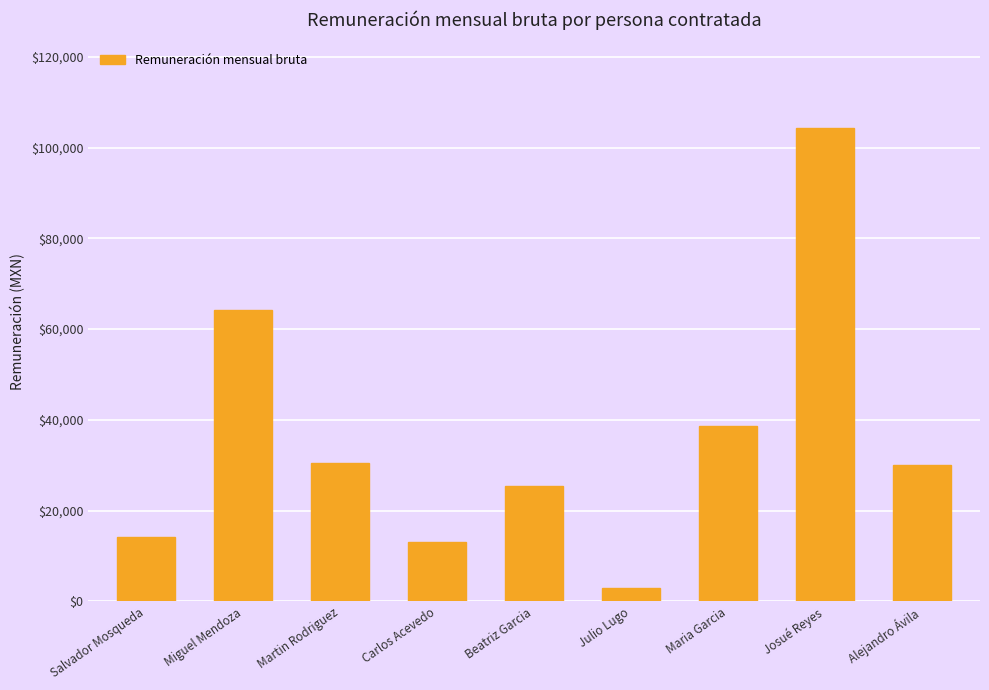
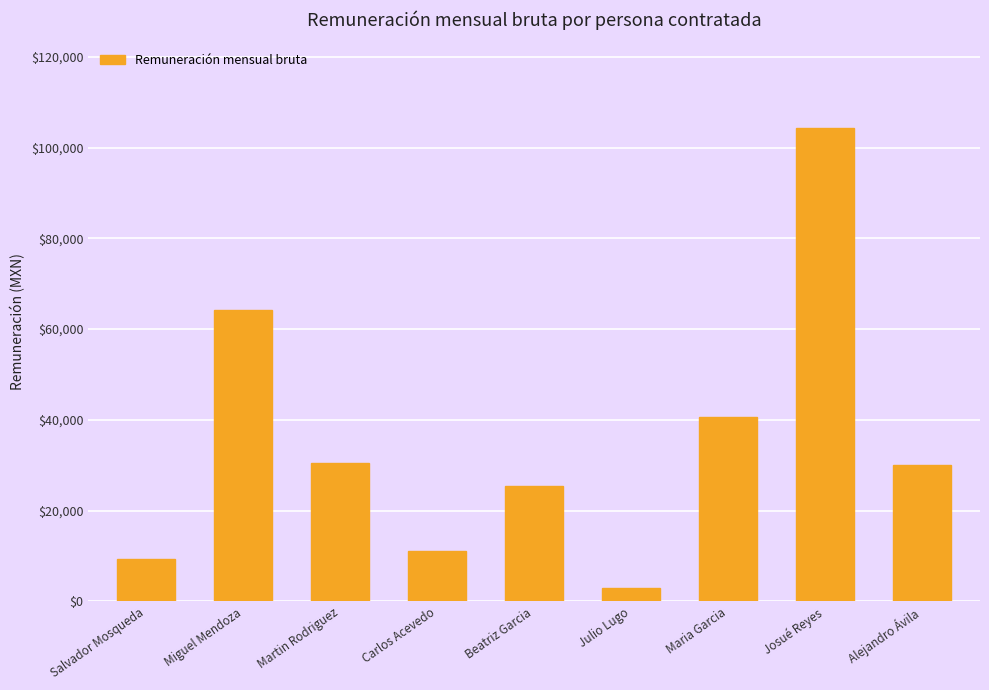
  {
-   "Salvador Mosqueda": "$14,000",
+   "Salvador Mosqueda": "$9,000",
    "Miguel Mendoza": "$64,000",
    "Martin Rodriguez": "$31,000",
-   "Carlos Acevedo": "$13,000",
+   "Carlos Acevedo": "$11,000",
    "Beatriz Garcia": "$25,000",
    "Julio Lugo": "$3,000",
-   "Maria Garcia": "$39,000",
+   "Maria Garcia": "$41,000",
    "Josué Reyes": "$104,000",
    "Alejandro Ávila": "$30,000"
  }
